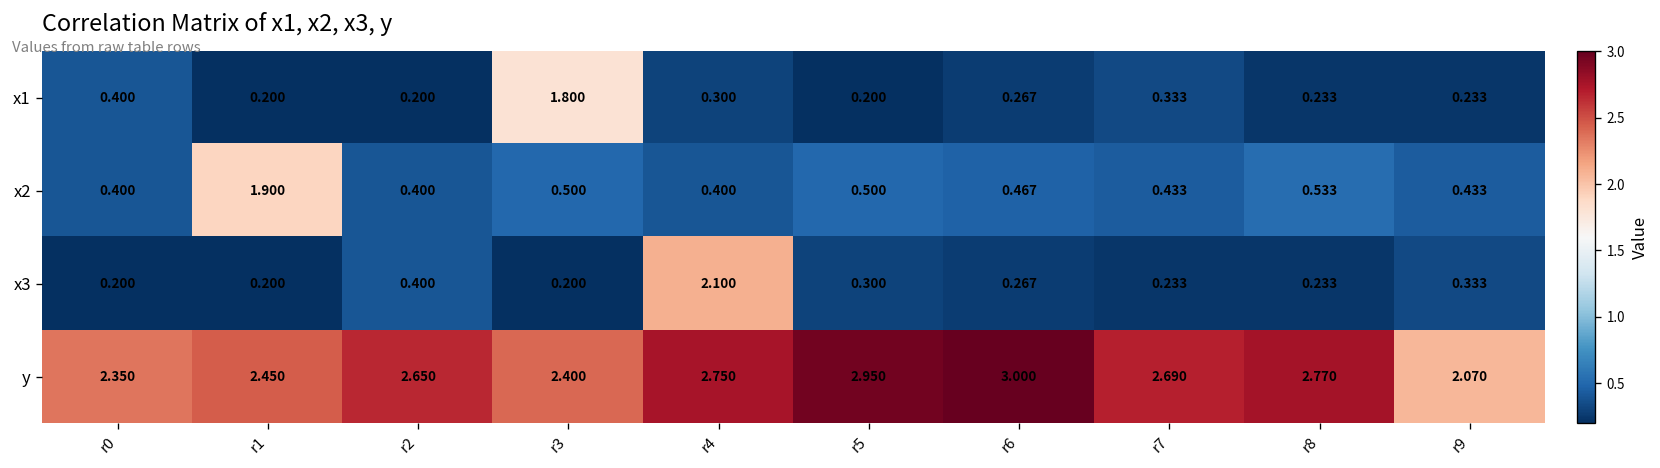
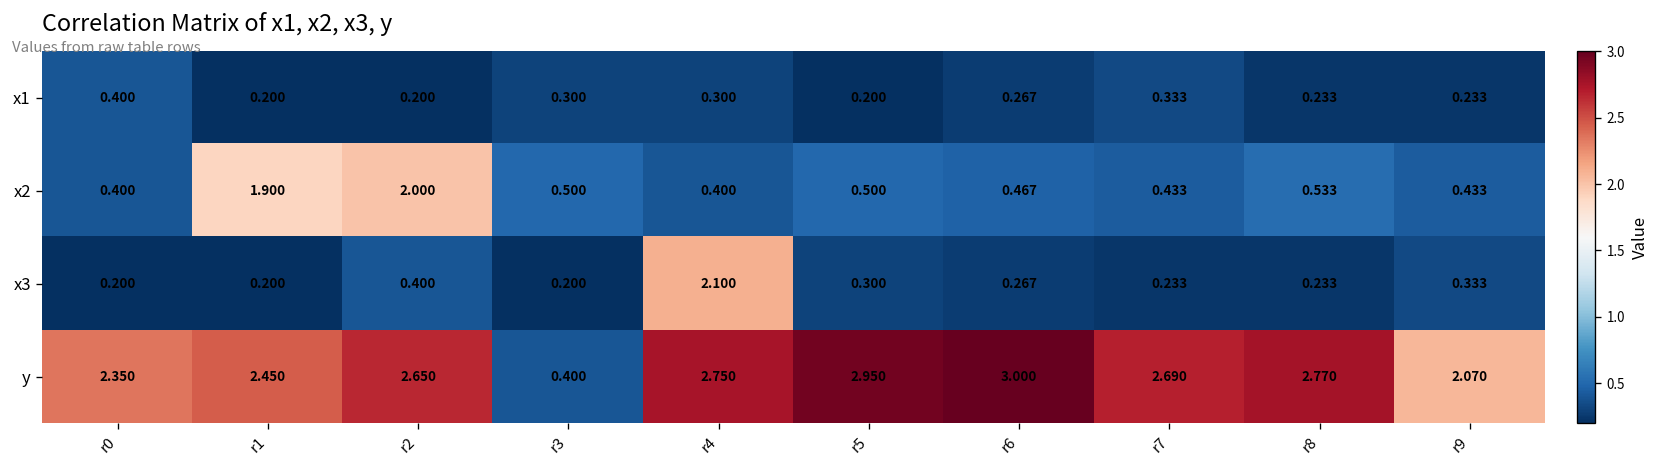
  {
    "x1": {
      "r0": 0.400,
      "r1": 0.200,
      "r2": 0.200,
-     "r3": 1.800,
+     "r3": 0.300,
      "r4": 0.300,
      "r5": 0.200,
      "r6": 0.267,
      "r7": 0.333,
      "r8": 0.233,
      "r9": 0.233
    },
    "x2": {
      "r0": 0.400,
      "r1": 1.900,
-     "r2": 0.400,
+     "r2": 2.000,
      "r3": 0.500,
      "r4": 0.400,
      "r5": 0.500,
      "r6": 0.467,
      "r7": 0.433,
      "r8": 0.533,
      "r9": 0.433
    },
    "x3": {
      "r0": 0.200,
      "r1": 0.200,
      "r2": 0.400,
      "r3": 0.200,
      "r4": 2.100,
      "r5": 0.300,
      "r6": 0.267,
      "r7": 0.233,
      "r8": 0.233,
      "r9": 0.333
    },
    "y": {
      "r0": 2.350,
      "r1": 2.450,
      "r2": 2.650,
-     "r3": 2.400,
+     "r3": 0.400,
      "r4": 2.750,
      "r5": 2.950,
      "r6": 3.000,
      "r7": 2.690,
      "r8": 2.770,
      "r9": 2.070
    }
  }
